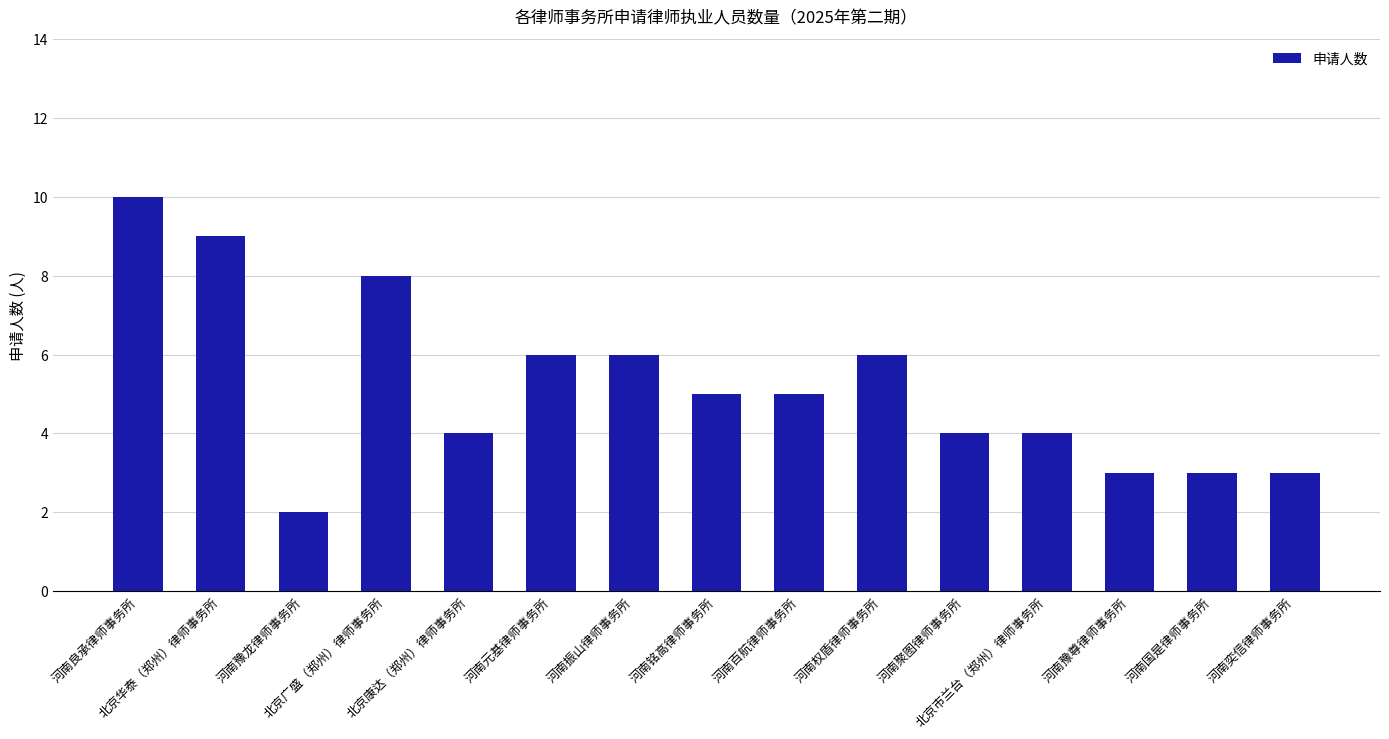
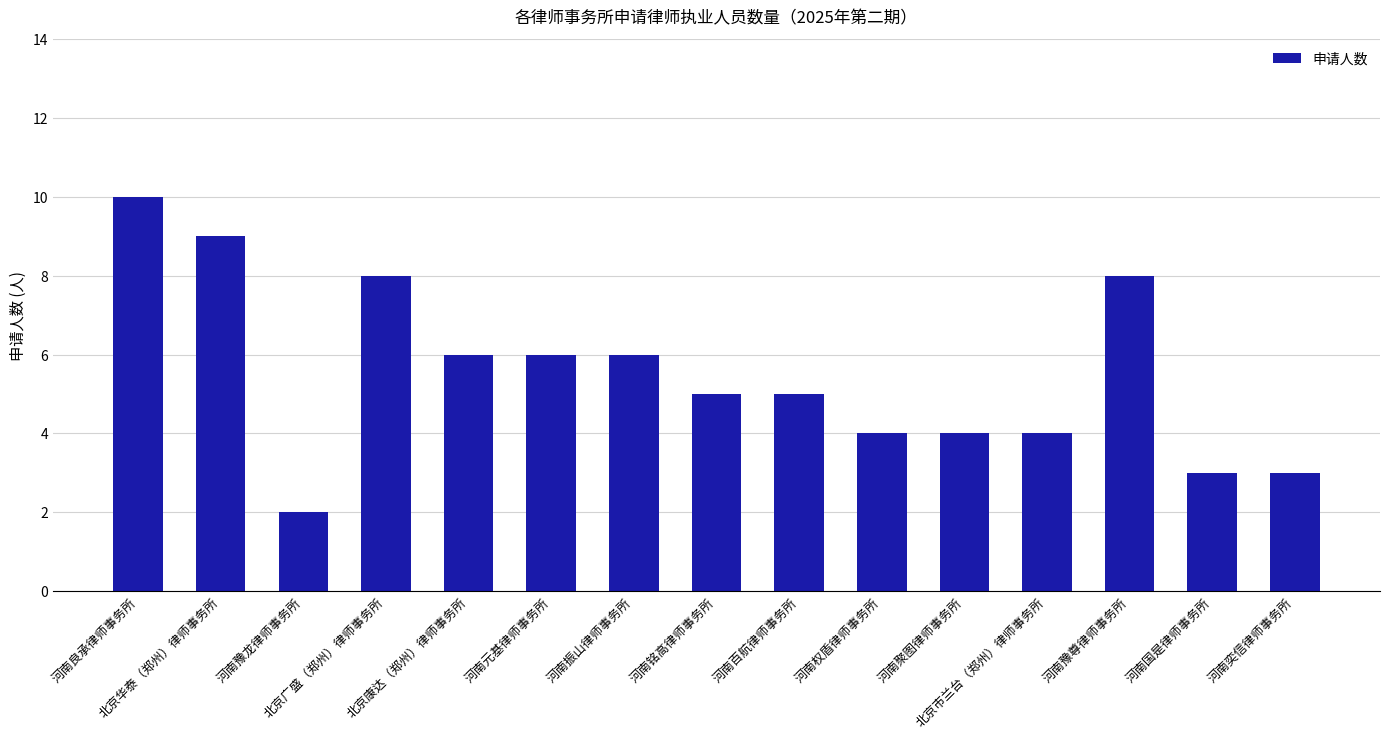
  {
    "河南良承律师事务所": 10,
    "北京华泰（郑州）律师事务所": 9,
    "河南豫龙律师事务所": 2,
    "北京广盛（郑州）律师事务所": 8,
-   "北京康达（郑州）律师事务所": 4,
+   "北京康达（郑州）律师事务所": 6,
    "河南元基律师事务所": 6,
    "河南振山律师事务所": 6,
    "河南铭高律师事务所": 5,
    "河南百航律师事务所": 5,
-   "河南权盾律师事务所": 6,
+   "河南权盾律师事务所": 4,
    "河南聚图律师事务所": 4,
    "北京市兰台（郑州）律师事务所": 4,
-   "河南豫尊律师事务所": 3,
+   "河南豫尊律师事务所": 8,
    "河南国是律师事务所": 3,
    "河南奕信律师事务所": 3
  }
